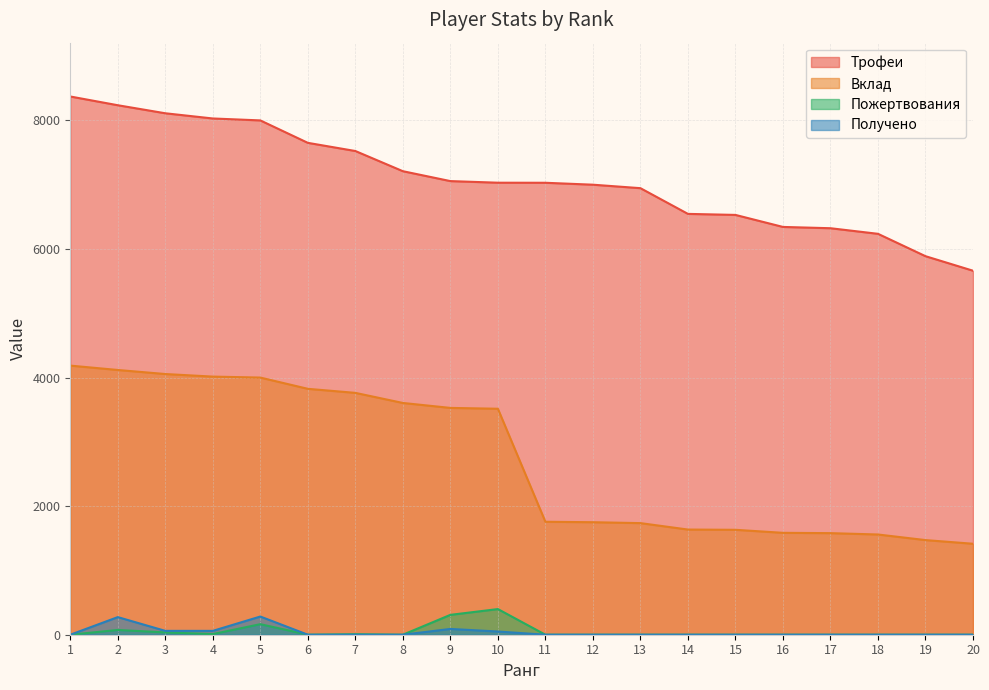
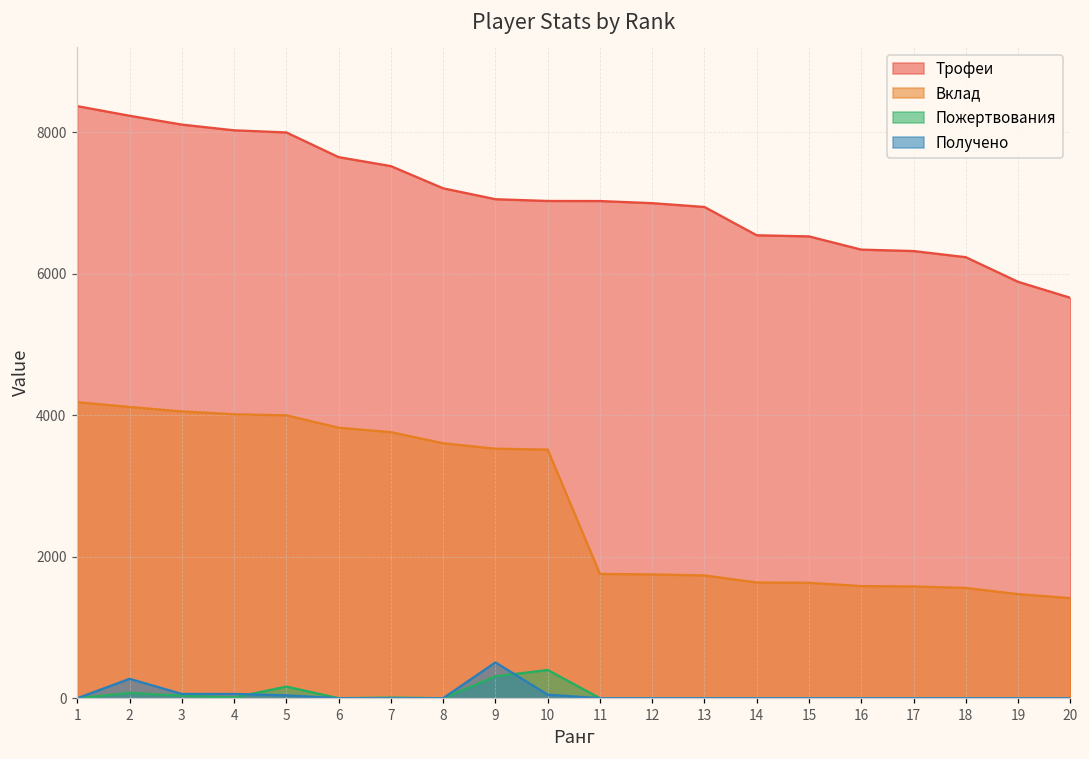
  {
    "Пожертвования": {
      "2": 100,
      "4": 0,
      "5": 200,
      "9": 300,
      "10": 400
    },
    "Получено": {
      "2": 300,
      "4": 100,
-     "5": 300,
-     "9": 100,
+     "5": 0,
+     "9": 500,
      "10": 100
    }
  }
